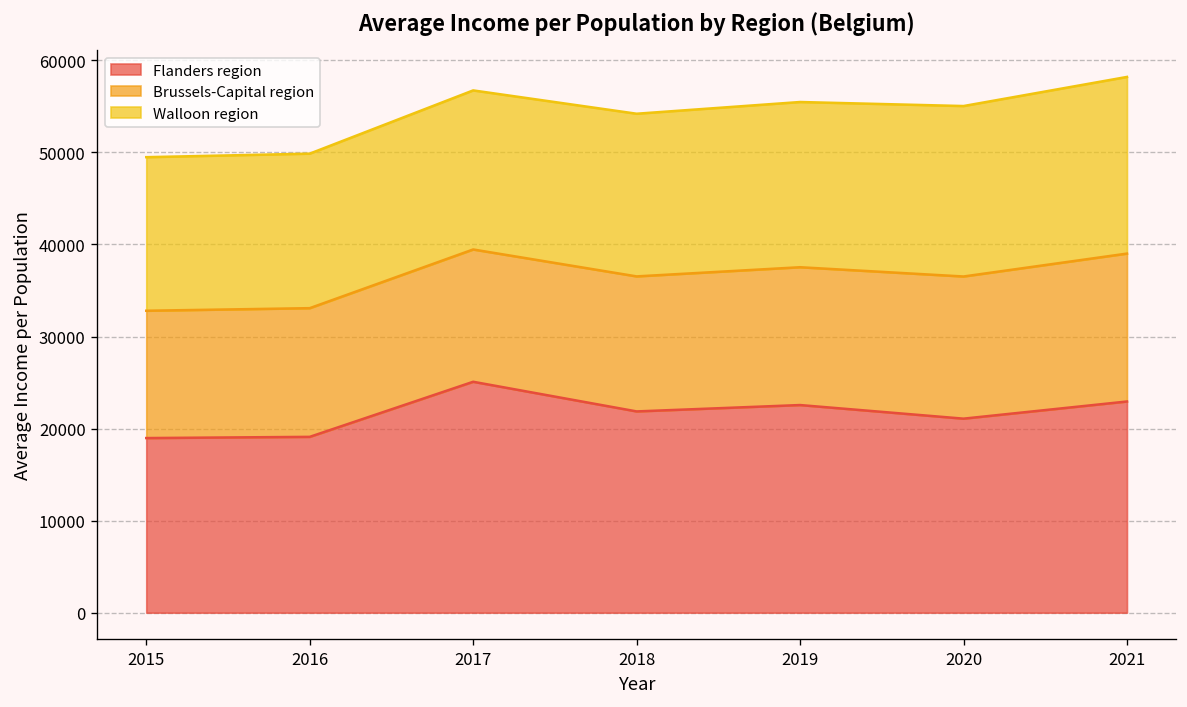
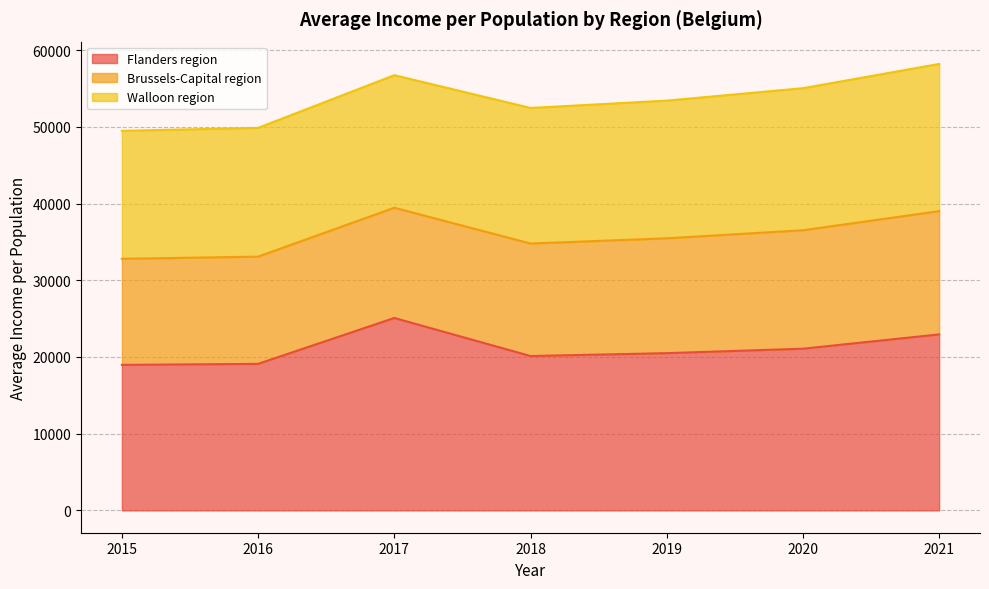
  {
    "Flanders region": {
      "2015": 19000,
      "2016": 19000,
      "2017": 25000,
-     "2018": 22000,
-     "2019": 23000,
+     "2018": 20000,
+     "2019": 21000,
      "2020": 21000,
      "2021": 23000
    }
  }
